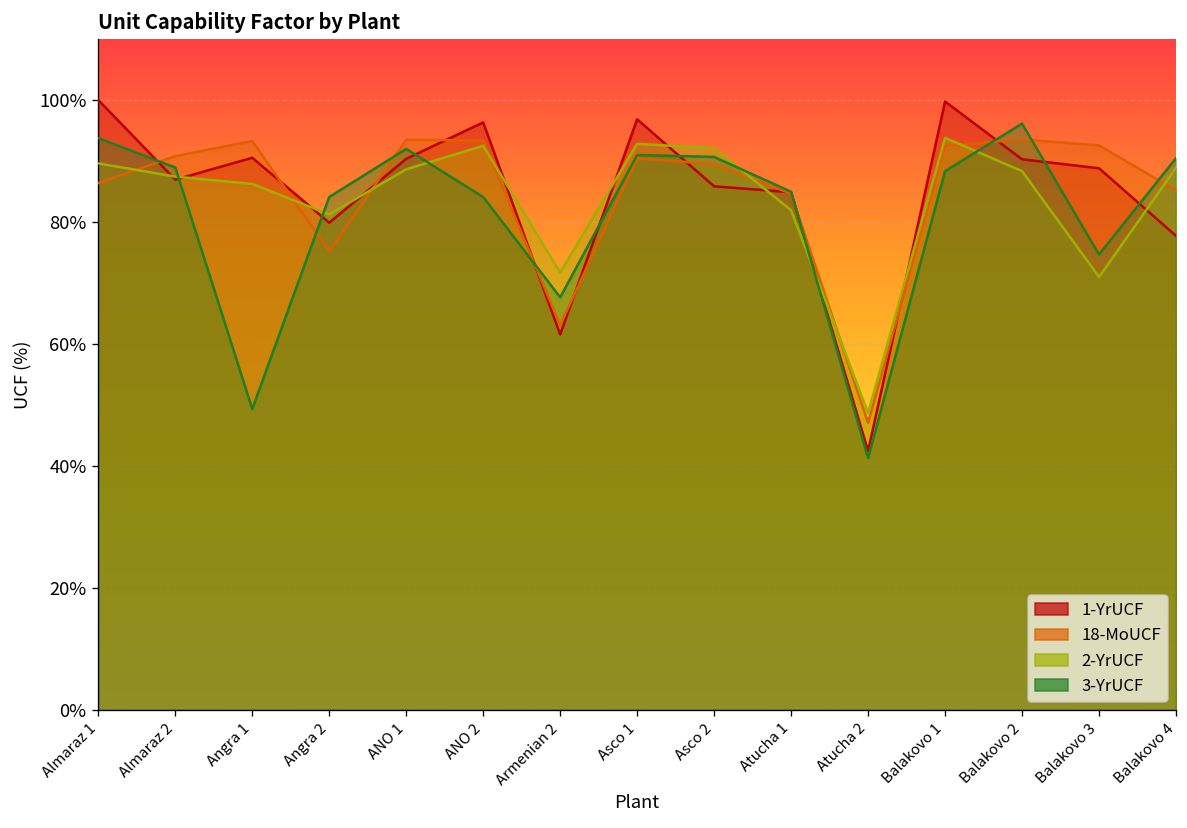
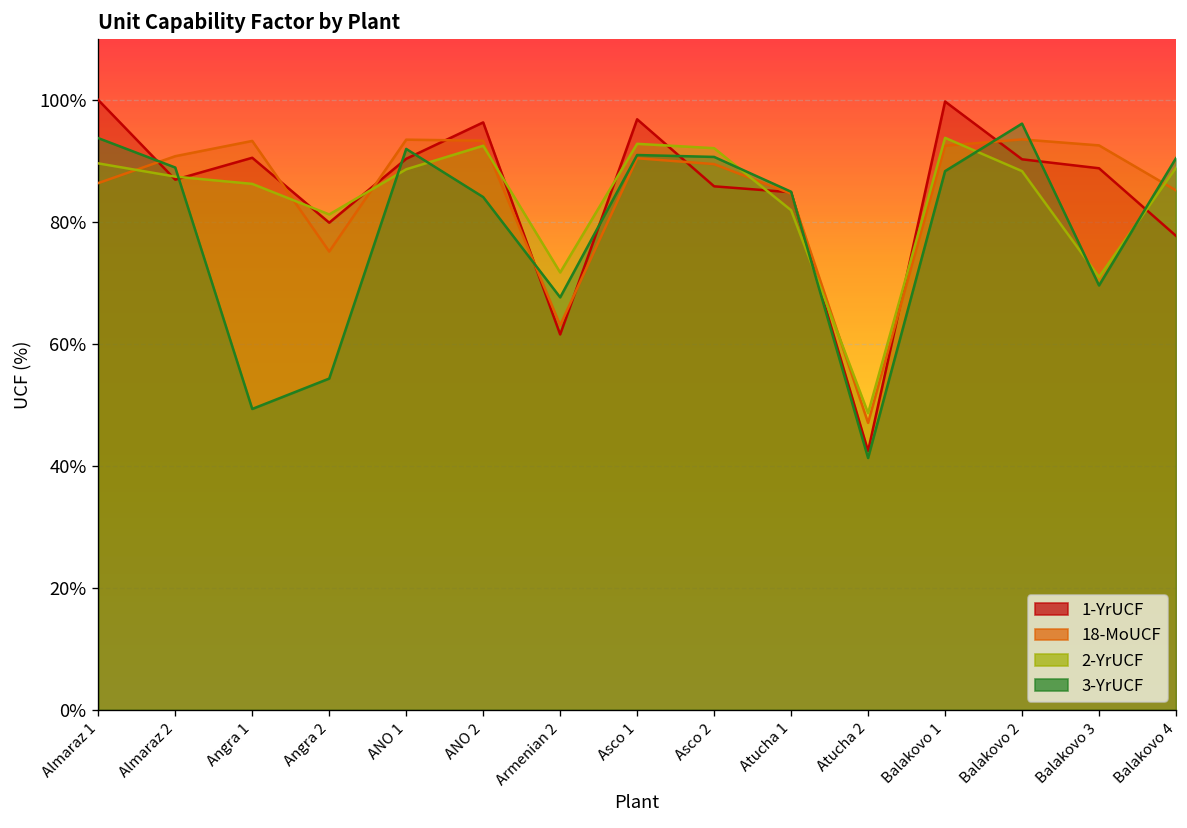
  {
    "3-YrUCF": {
      "Almaraz 1": "94%",
      "Almaraz 2": "89%",
      "Angra 1": "49%",
-     "Angra 2": "84%",
+     "Angra 2": "54%",
      "ANO 1": "92%",
      "ANO 2": "84%",
      "Armenian 2": "68%",
      "Asco 1": "91%",
      "Asco 2": "91%",
      "Atucha 2": "41%",
      "Balakovo 1": "88%",
      "Balakovo 2": "96%",
-     "Balakovo 3": "75%",
+     "Balakovo 3": "70%",
      "Balakovo 4": "90%"
    }
  }
